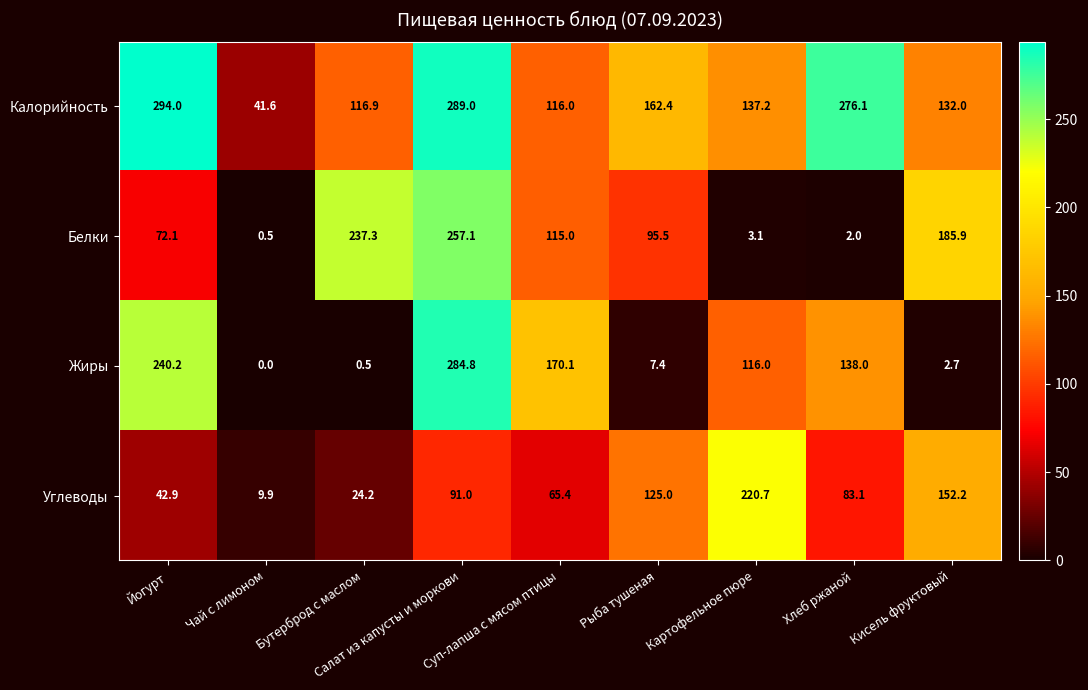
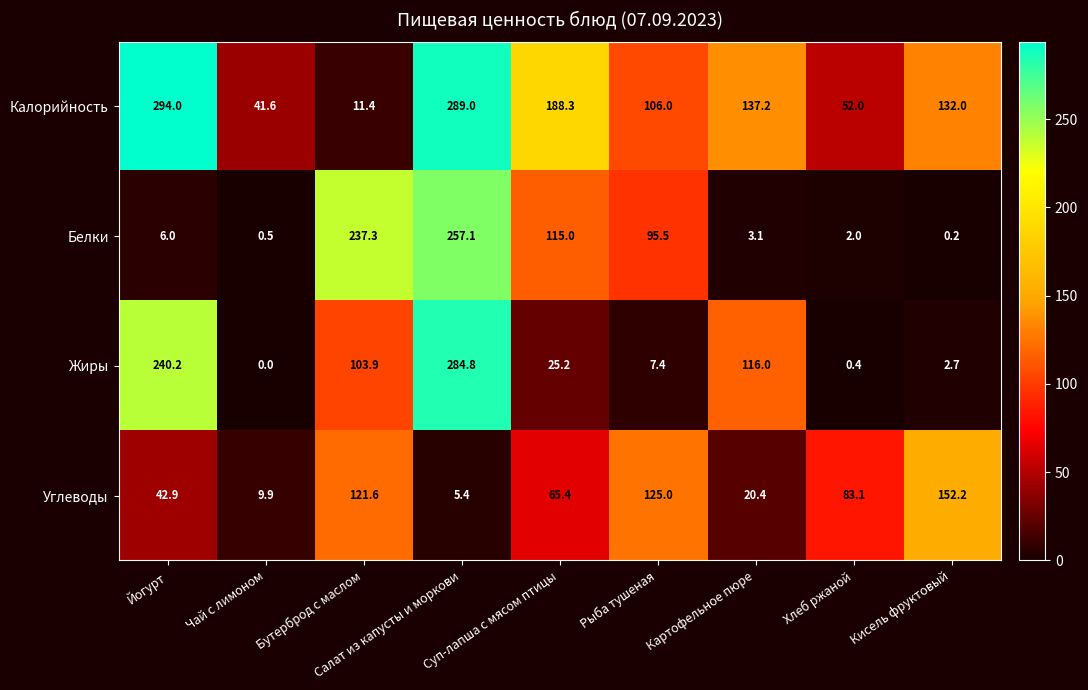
  {
    "Калорийность": {
      "Йогурт": 294.0,
      "Чай с лимоном": 41.6,
-     "Бутерброд с маслом": 116.9,
+     "Бутерброд с маслом": 11.4,
      "Салат из капусты и моркови": 289.0,
-     "Суп-лапша с мясом птицы": 116.0,
-     "Рыба тушеная": 162.4,
+     "Суп-лапша с мясом птицы": 188.3,
+     "Рыба тушеная": 106.0,
      "Картофельное пюре": 137.2,
-     "Хлеб ржаной": 276.1,
+     "Хлеб ржаной": 52.0,
      "Кисель фруктовый": 132.0
    },
    "Белки": {
-     "Йогурт": 72.1,
+     "Йогурт": 6.0,
      "Чай с лимоном": 0.5,
      "Бутерброд с маслом": 237.3,
      "Салат из капусты и моркови": 257.1,
      "Суп-лапша с мясом птицы": 115.0,
      "Рыба тушеная": 95.5,
      "Картофельное пюре": 3.1,
      "Хлеб ржаной": 2.0,
-     "Кисель фруктовый": 185.9
+     "Кисель фруктовый": 0.2
    },
    "Жиры": {
      "Йогурт": 240.2,
      "Чай с лимоном": 0.0,
-     "Бутерброд с маслом": 0.5,
+     "Бутерброд с маслом": 103.9,
      "Салат из капусты и моркови": 284.8,
-     "Суп-лапша с мясом птицы": 170.1,
+     "Суп-лапша с мясом птицы": 25.2,
      "Рыба тушеная": 7.4,
      "Картофельное пюре": 116.0,
-     "Хлеб ржаной": 138.0,
+     "Хлеб ржаной": 0.4,
      "Кисель фруктовый": 2.7
    },
    "Углеводы": {
      "Йогурт": 42.9,
      "Чай с лимоном": 9.9,
-     "Бутерброд с маслом": 24.2,
-     "Салат из капусты и моркови": 91.0,
+     "Бутерброд с маслом": 121.6,
+     "Салат из капусты и моркови": 5.4,
      "Суп-лапша с мясом птицы": 65.4,
      "Рыба тушеная": 125.0,
-     "Картофельное пюре": 220.7,
+     "Картофельное пюре": 20.4,
      "Хлеб ржаной": 83.1,
      "Кисель фруктовый": 152.2
    }
  }
